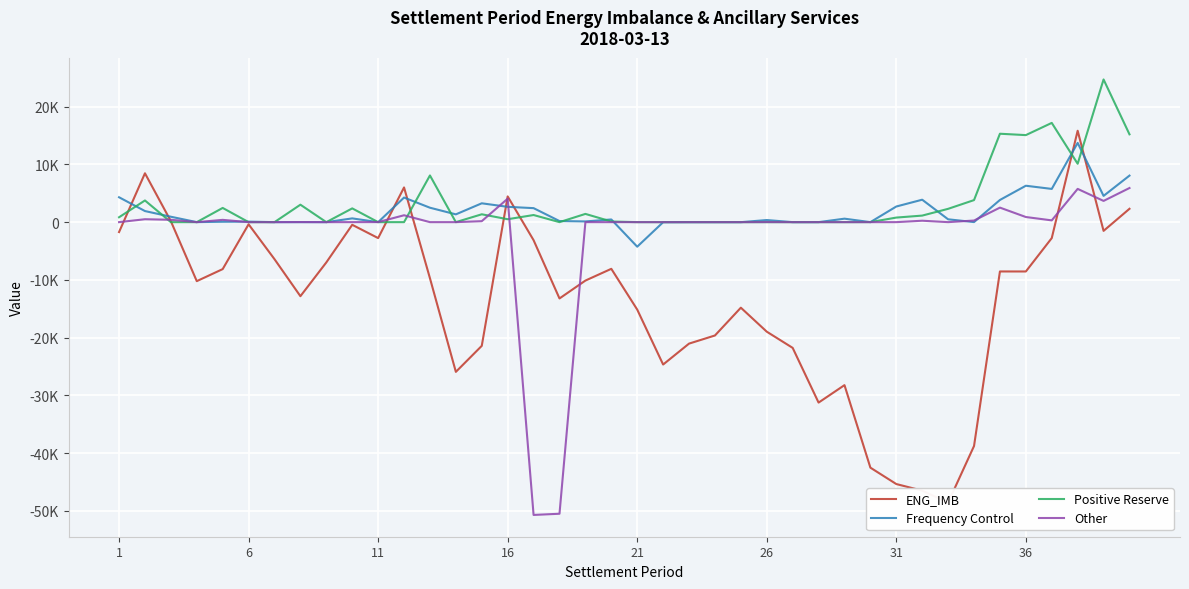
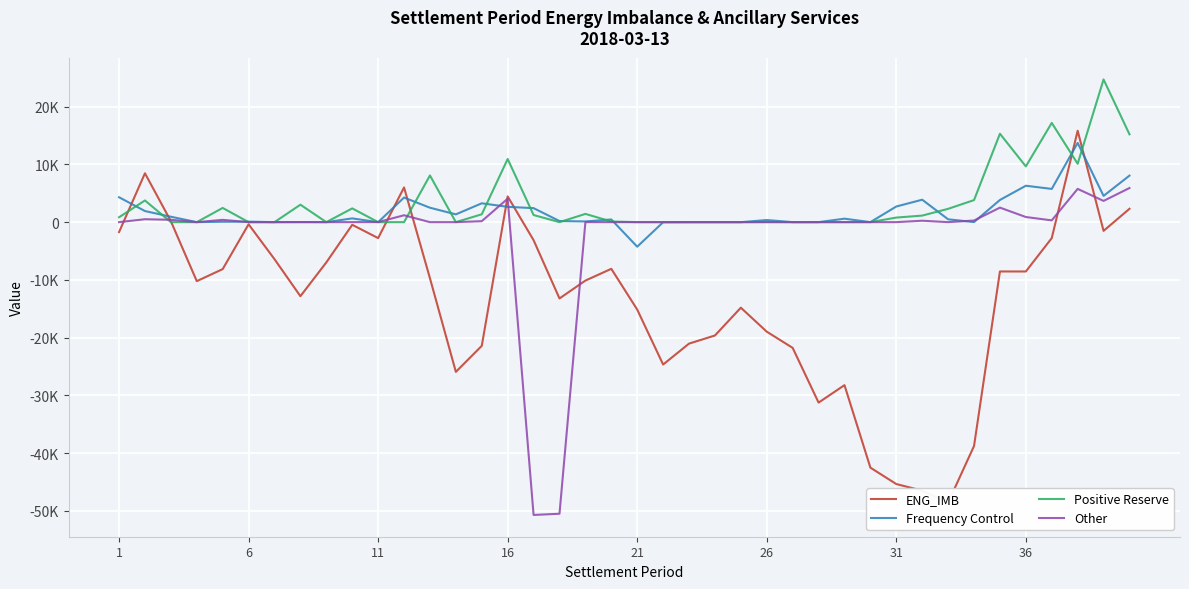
  {
    "ENG_IMB": {
      "1": -2000,
      "11": -3000,
      "21": -15000,
      "26": -19000,
      "31": -45000,
      "36": -9000
    },
    "Frequency Control": {
      "1": 4000,
      "16": 3000,
      "21": -4000,
      "31": 3000,
      "36": 6000
    },
    "Positive Reserve": {
      "1": 1000,
-     "16": 1000,
+     "16": 11000,
      "31": 1000,
-     "36": 15000
+     "36": 10000
    },
    "Other": {
      "1": 0,
      "31": 0,
      "36": 1000
    }
  }
